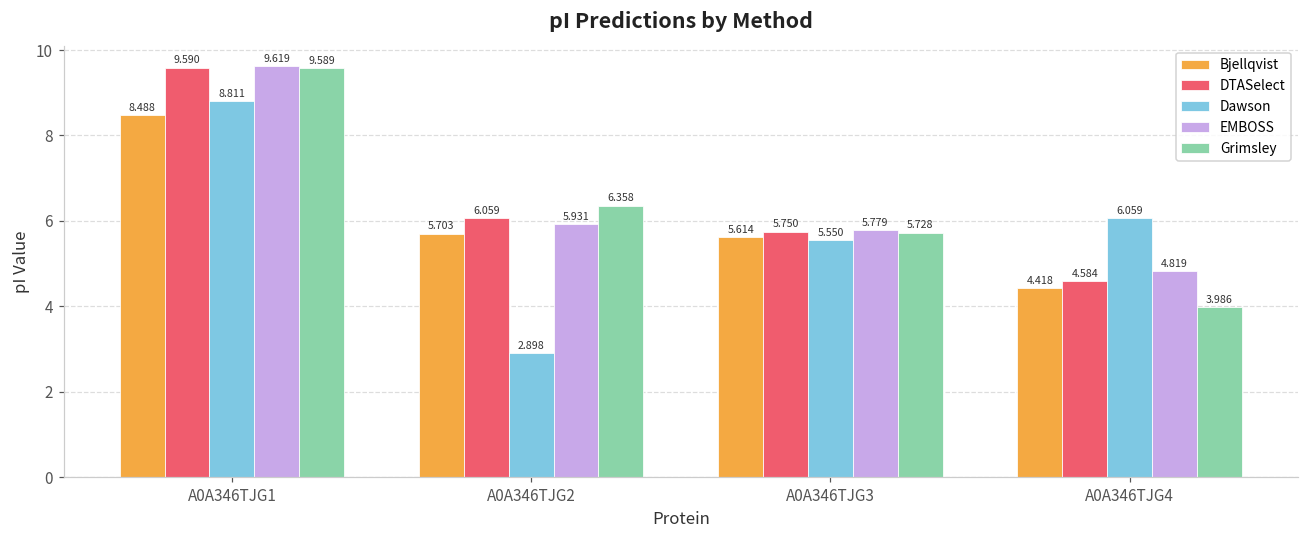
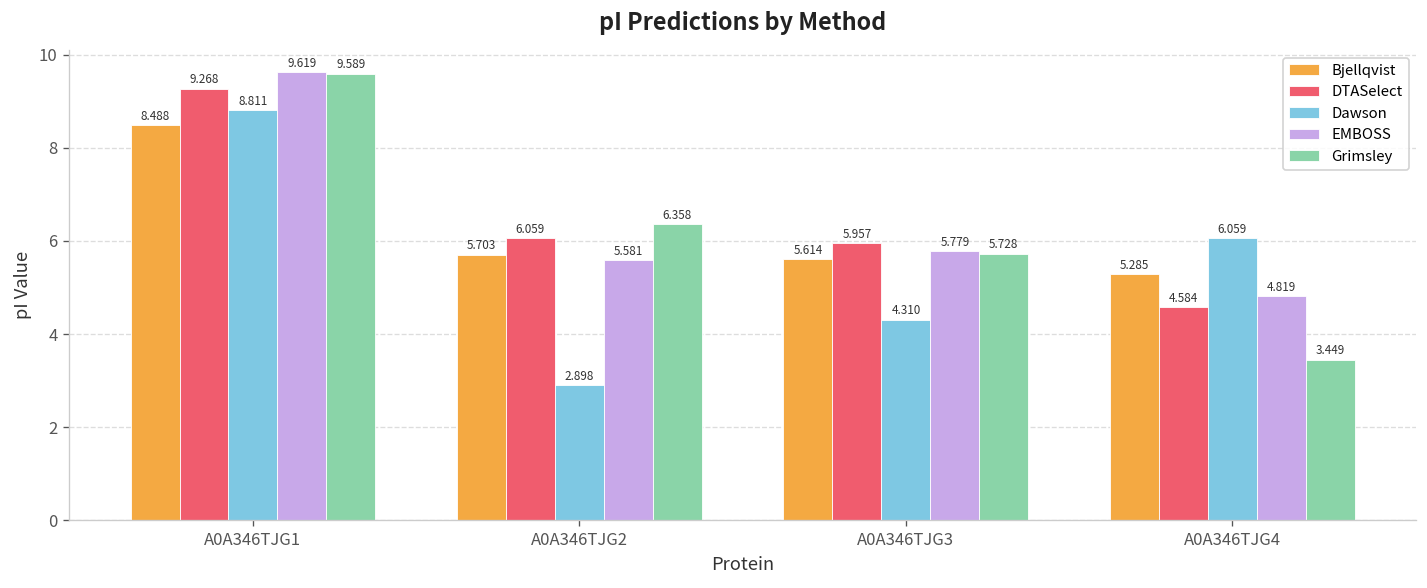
  {
    "Bjellqvist": {
      "A0A346TJG1": 8.488,
      "A0A346TJG2": 5.703,
      "A0A346TJG3": 5.614,
-     "A0A346TJG4": 4.418
+     "A0A346TJG4": 5.285
    },
    "DTASelect": {
-     "A0A346TJG1": 9.590,
+     "A0A346TJG1": 9.268,
      "A0A346TJG2": 6.059,
-     "A0A346TJG3": 5.750,
+     "A0A346TJG3": 5.957,
      "A0A346TJG4": 4.584
    },
    "Dawson": {
      "A0A346TJG1": 8.811,
      "A0A346TJG2": 2.898,
-     "A0A346TJG3": 5.550,
+     "A0A346TJG3": 4.310,
      "A0A346TJG4": 6.059
    },
    "EMBOSS": {
      "A0A346TJG1": 9.619,
-     "A0A346TJG2": 5.931,
+     "A0A346TJG2": 5.581,
      "A0A346TJG3": 5.779,
      "A0A346TJG4": 4.819
    },
    "Grimsley": {
      "A0A346TJG1": 9.589,
      "A0A346TJG2": 6.358,
      "A0A346TJG3": 5.728,
-     "A0A346TJG4": 3.986
+     "A0A346TJG4": 3.449
    }
  }
